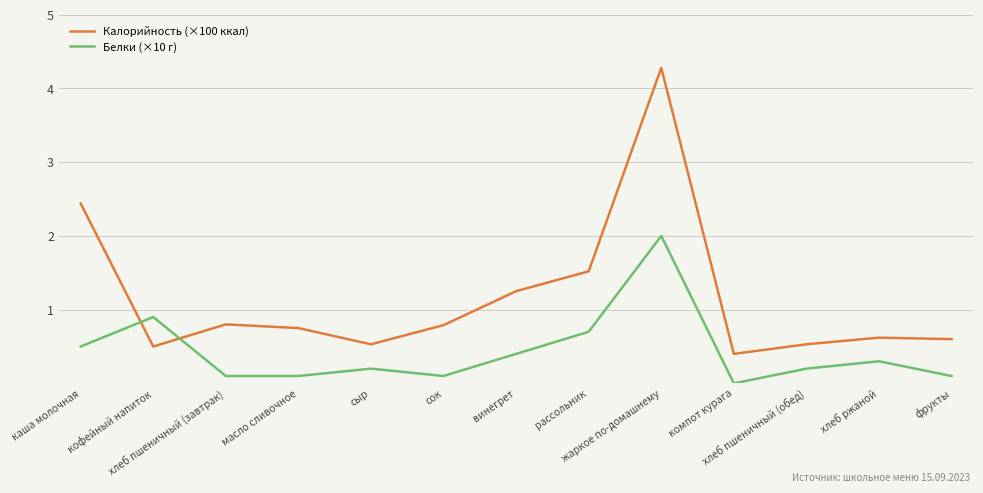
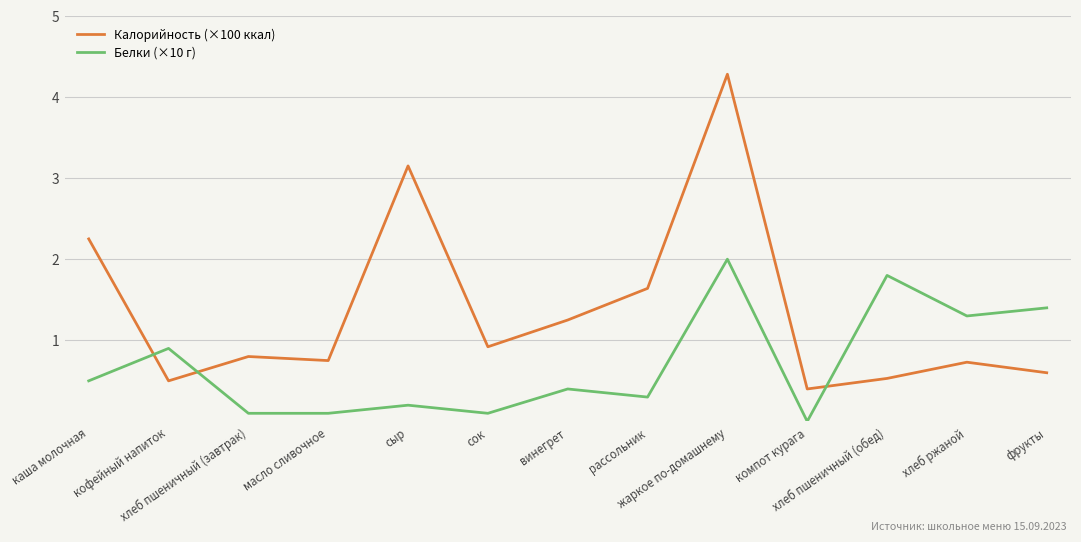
  {
    "Калорийность (×100 ккал)": {
-     "каша молочная": 2.4,
+     "каша молочная": 2.3,
      "кофейный напиток": 0.5,
      "хлеб пшеничный (завтрак)": 0.8,
      "масло сливочное": 0.8,
-     "сыр": 0.5,
-     "сок": 0.8,
+     "сыр": 3.2,
+     "сок": 0.9,
      "винегрет": 1.3,
-     "рассольник": 1.5,
+     "рассольник": 1.6,
      "жаркое по-домашнему": 4.3,
      "компот курага": 0.4,
      "хлеб пшеничный (обед)": 0.5,
-     "хлеб ржаной": 0.6,
+     "хлеб ржаной": 0.7,
      "фрукты": 0.6
    },
    "Белки (×10 г)": {
      "каша молочная": 0.5,
      "кофейный напиток": 0.9,
      "хлеб пшеничный (завтрак)": 0.1,
      "масло сливочное": 0.1,
      "сыр": 0.2,
      "сок": 0.1,
      "винегрет": 0.4,
-     "рассольник": 0.7,
+     "рассольник": 0.3,
      "жаркое по-домашнему": 2.0,
      "компот курага": 0.0,
-     "хлеб пшеничный (обед)": 0.2,
-     "хлеб ржаной": 0.3,
-     "фрукты": 0.1
+     "хлеб пшеничный (обед)": 1.8,
+     "хлеб ржаной": 1.3,
+     "фрукты": 1.4
    }
  }
